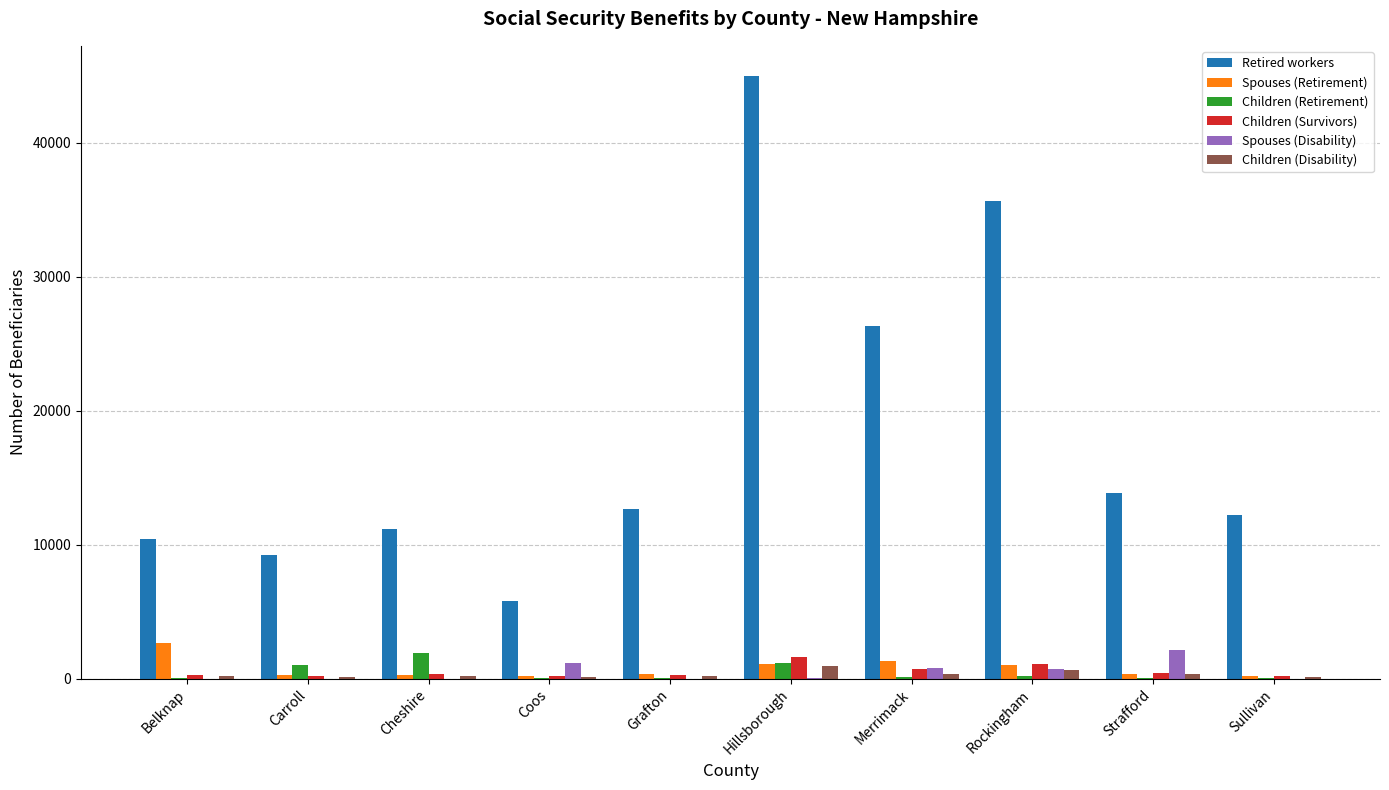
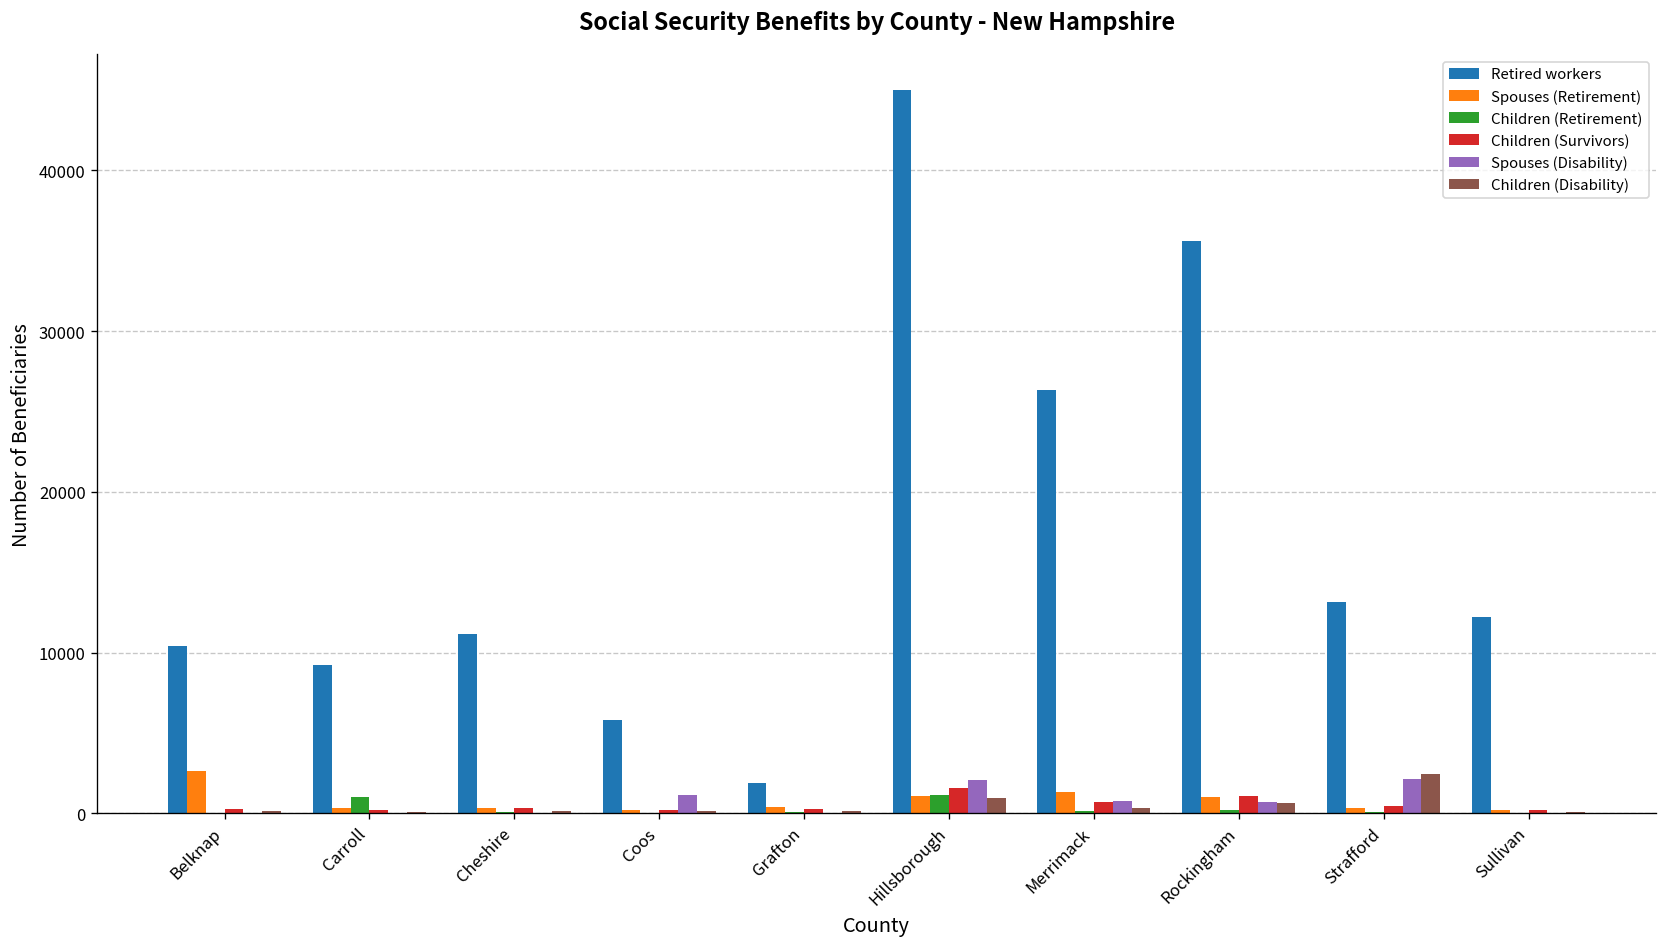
  {
    "Retired workers": {
      "Belknap": 10400,
      "Carroll": 9200,
      "Cheshire": 11200,
      "Coos": 5800,
-     "Grafton": 12700,
+     "Grafton": 1900,
      "Hillsborough": 45000,
      "Merrimack": 26300,
      "Rockingham": 35600,
-     "Strafford": 13900,
+     "Strafford": 13100,
      "Sullivan": 12200
    },
    "Spouses (Retirement)": {
      "Belknap": 2600,
      "Carroll": 300,
      "Cheshire": 300,
      "Coos": 200,
      "Grafton": 400,
      "Hillsborough": 1100,
      "Merrimack": 1300,
      "Rockingham": 1000,
      "Strafford": 300,
      "Sullivan": 200
    },
    "Children (Retirement)": {
      "Carroll": 1000,
-     "Cheshire": 1900,
+     "Cheshire": 100,
      "Hillsborough": 1200,
      "Rockingham": 200
    },
    "Children (Survivors)": {
      "Belknap": 300,
      "Carroll": 200,
      "Cheshire": 300,
      "Coos": 200,
      "Grafton": 300,
      "Hillsborough": 1600,
      "Merrimack": 700,
      "Rockingham": 1100,
      "Strafford": 500,
      "Sullivan": 200
    },
    "Spouses (Disability)": {
      "Coos": 1100,
-     "Hillsborough": 0,
+     "Hillsborough": 2100,
      "Merrimack": 800,
      "Rockingham": 700,
      "Strafford": 2100
    },
    "Children (Disability)": {
      "Hillsborough": 1000,
      "Merrimack": 400,
      "Rockingham": 700,
-     "Strafford": 300
+     "Strafford": 2500
    }
  }
